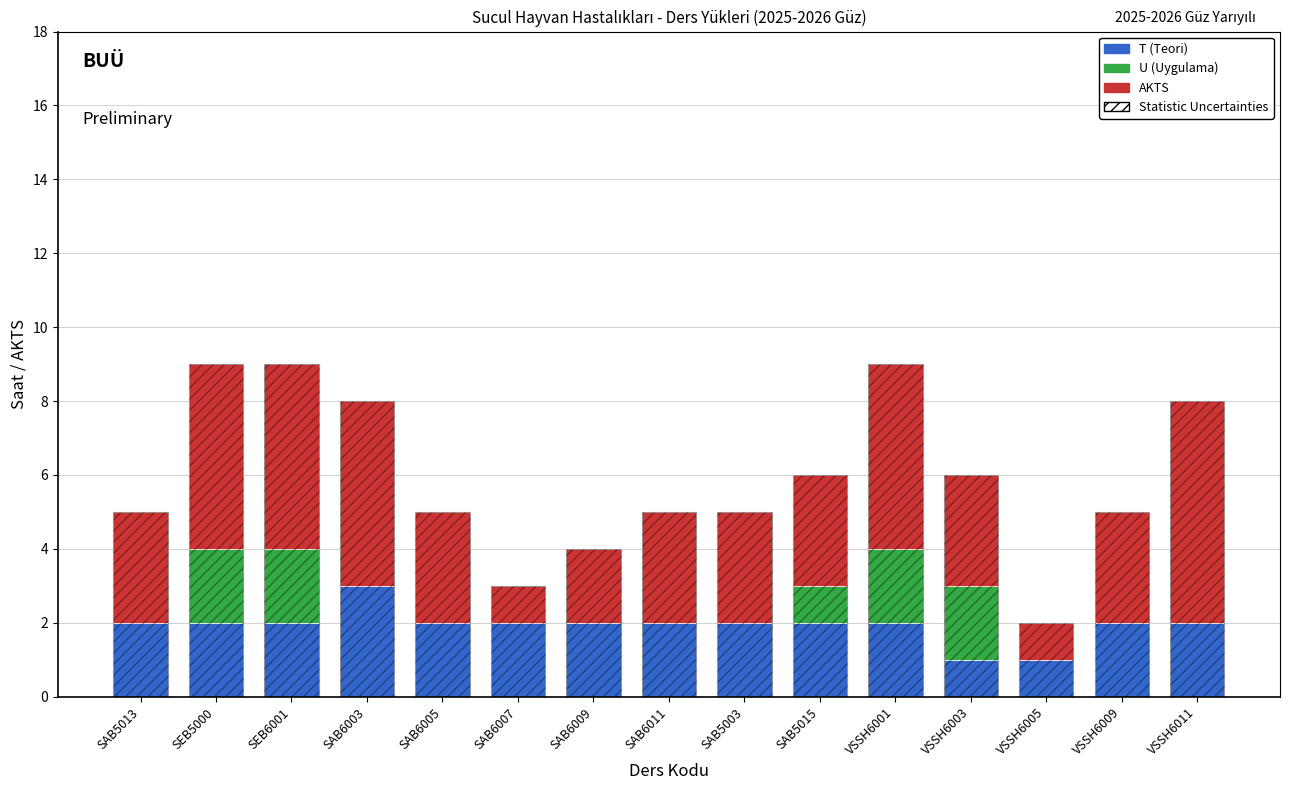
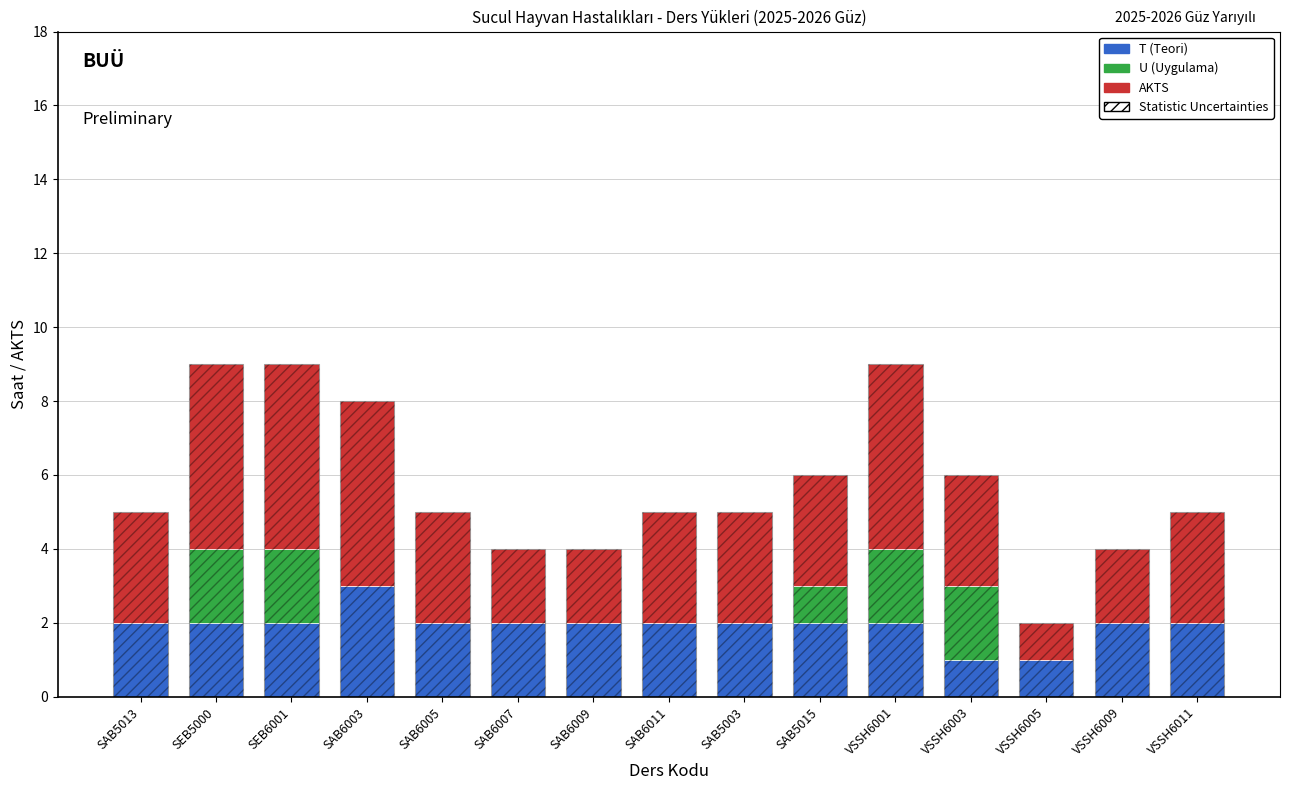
  {
    "AKTS": {
-     "SAB6007": 1,
-     "VSSH6009": 3,
-     "VSSH6011": 6
+     "SAB6007": 2,
+     "VSSH6009": 2,
+     "VSSH6011": 3
    }
  }
